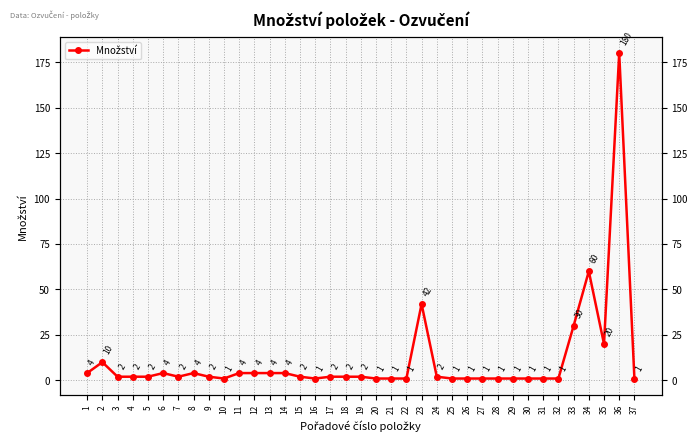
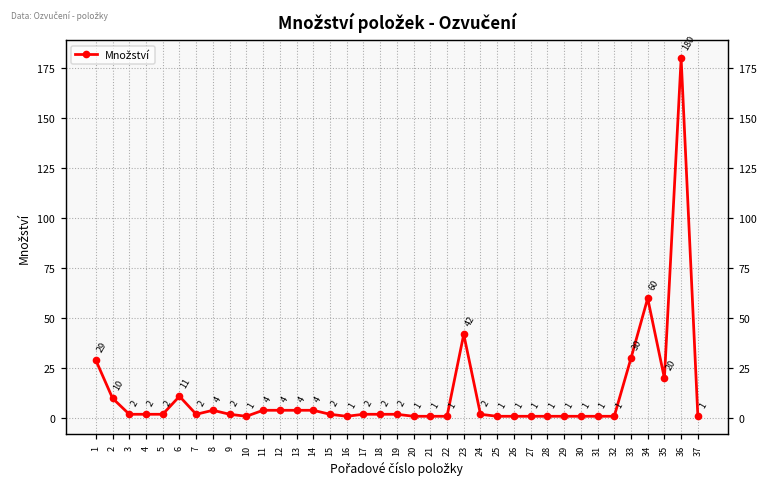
  {
-   "1": 4,
+   "1": 29,
    "2": 10,
    "3": 2,
    "4": 2,
    "5": 2,
-   "6": 4,
+   "6": 11,
    "7": 2,
    "8": 4,
    "9": 2,
    "10": 1,
    "11": 4,
    "12": 4,
    "13": 4,
    "14": 4,
    "15": 2,
    "16": 1,
    "17": 2,
    "18": 2,
    "19": 2,
    "20": 1,
    "21": 1,
    "22": 1,
    "23": 42,
    "24": 2,
    "25": 1,
    "26": 1,
    "27": 1,
    "28": 1,
    "29": 1,
    "30": 1,
    "31": 1,
    "32": 1,
    "33": 30,
    "34": 60,
    "35": 20,
    "36": 180,
    "37": 1
  }
